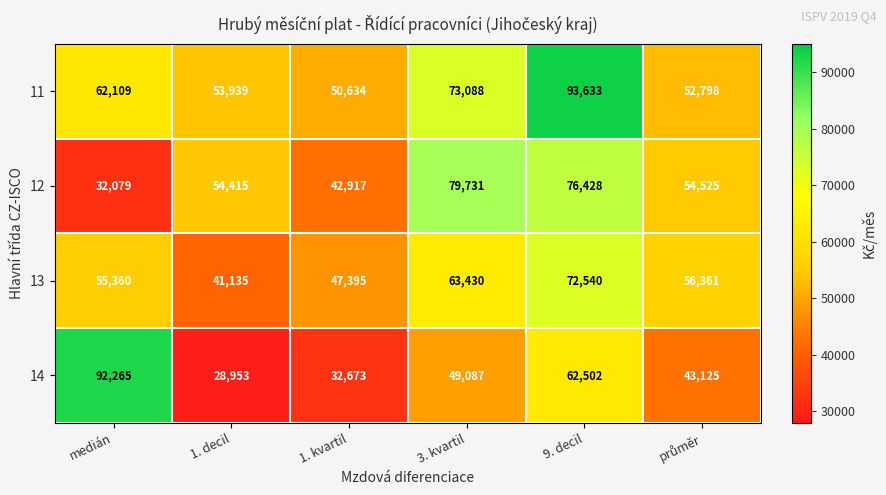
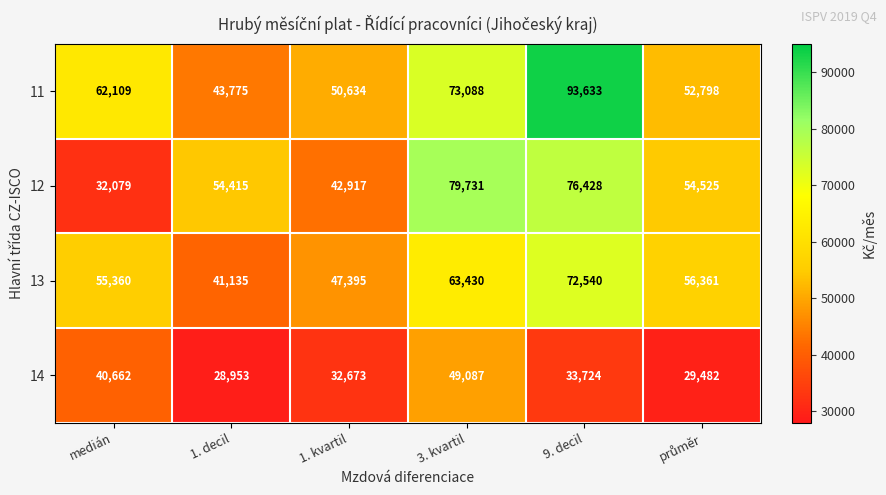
  {
    "11": {
      "medián": "62,109",
-     "1. decil": "53,939",
+     "1. decil": "43,775",
      "1. kvartil": "50,634",
      "3. kvartil": "73,088",
      "9. decil": "93,633",
      "průměr": "52,798"
    },
    "12": {
      "medián": "32,079",
      "1. decil": "54,415",
      "1. kvartil": "42,917",
      "3. kvartil": "79,731",
      "9. decil": "76,428",
      "průměr": "54,525"
    },
    "13": {
      "medián": "55,360",
      "1. decil": "41,135",
      "1. kvartil": "47,395",
      "3. kvartil": "63,430",
      "9. decil": "72,540",
      "průměr": "56,361"
    },
    "14": {
-     "medián": "92,265",
+     "medián": "40,662",
      "1. decil": "28,953",
      "1. kvartil": "32,673",
      "3. kvartil": "49,087",
-     "9. decil": "62,502",
-     "průměr": "43,125"
+     "9. decil": "33,724",
+     "průměr": "29,482"
    }
  }
